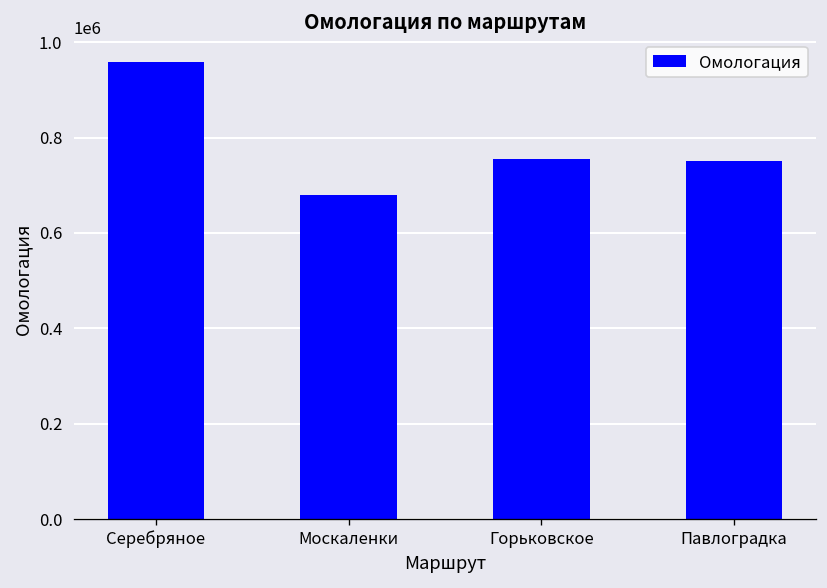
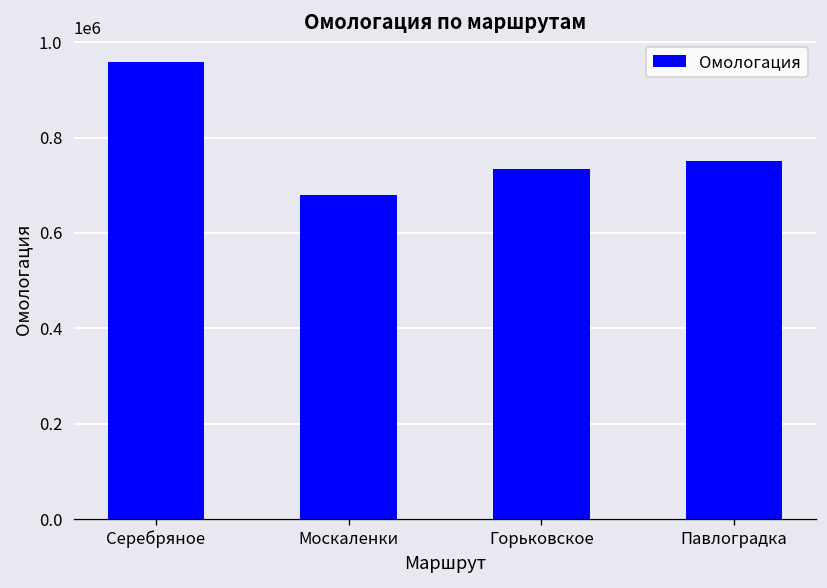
  {
    "Серебряное": 960000,
    "Москаленки": 680000,
-   "Горьковское": 750000,
+   "Горьковское": 730000,
    "Павлоградка": 750000
  }
